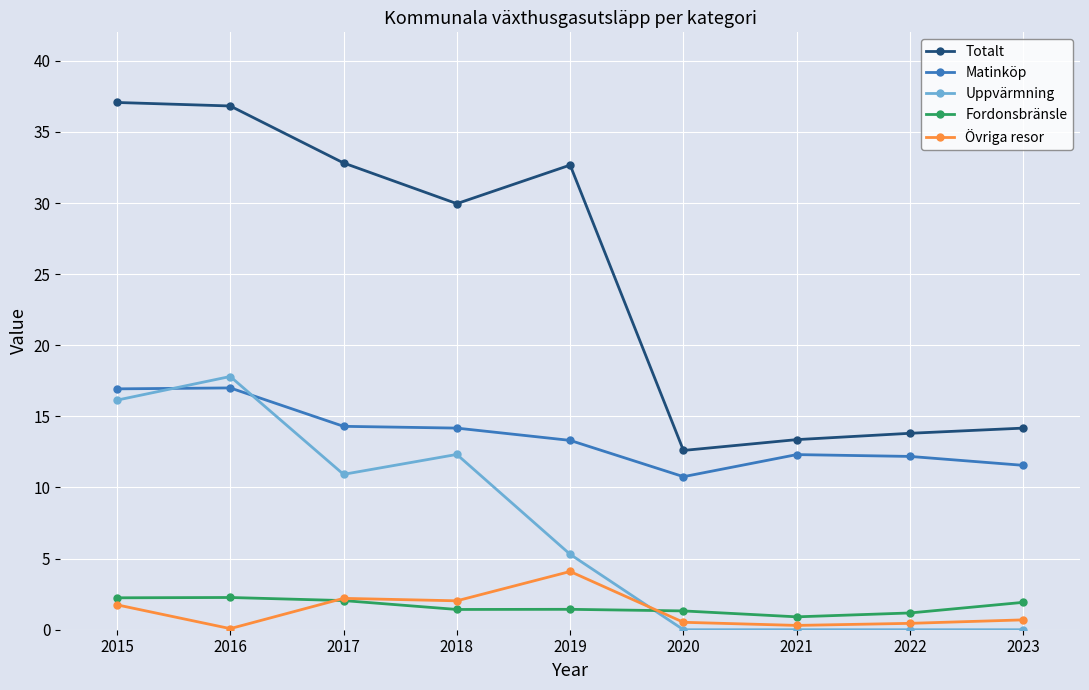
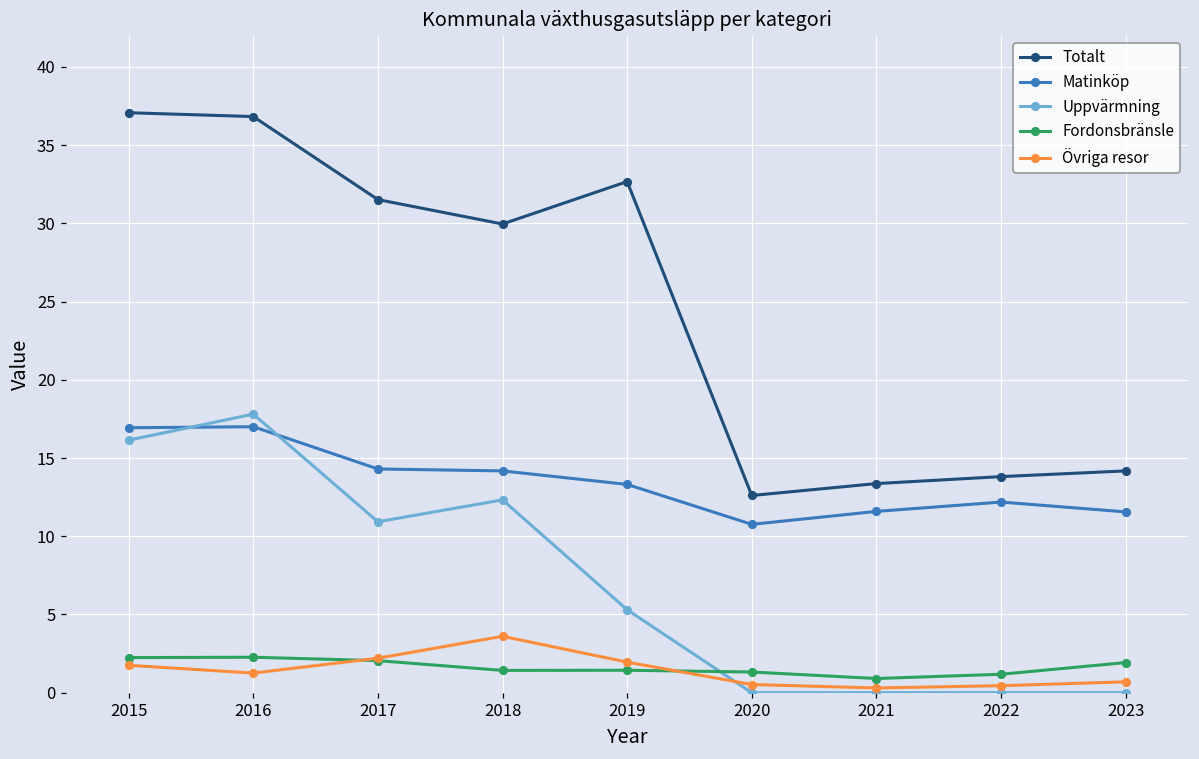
  {
    "Totalt": {
      "2015": 37.1,
      "2016": 36.8,
-     "2017": 32.8,
+     "2017": 31.5,
      "2018": 30.0,
      "2019": 32.7,
      "2020": 12.6,
      "2021": 13.4,
      "2022": 13.8,
      "2023": 14.2
    },
    "Matinköp": {
      "2015": 16.9,
      "2016": 17.0,
      "2017": 14.3,
      "2018": 14.2,
      "2019": 13.3,
      "2020": 10.8,
-     "2021": 12.3,
+     "2021": 11.6,
      "2022": 12.2,
      "2023": 11.6
    },
    "Uppvärmning": {
      "2015": 16.1,
      "2016": 17.8,
      "2017": 10.9,
      "2018": 12.3,
      "2019": 5.3,
      "2020": 0.0,
      "2021": 0.0,
      "2022": 0.0,
      "2023": 0.0
    },
    "Fordonsbränsle": {
      "2015": 2.2,
      "2016": 2.3,
      "2018": 1.4,
      "2019": 1.4,
      "2020": 1.3,
      "2021": 0.9,
      "2022": 1.2,
      "2023": 1.9
    },
    "Övriga resor": {
      "2015": 1.8,
-     "2016": 0.1,
-     "2018": 2.0,
-     "2019": 4.1,
+     "2016": 1.3,
+     "2018": 3.6,
+     "2019": 2.0,
      "2020": 0.5,
      "2021": 0.3,
      "2022": 0.4,
      "2023": 0.7
    }
  }
